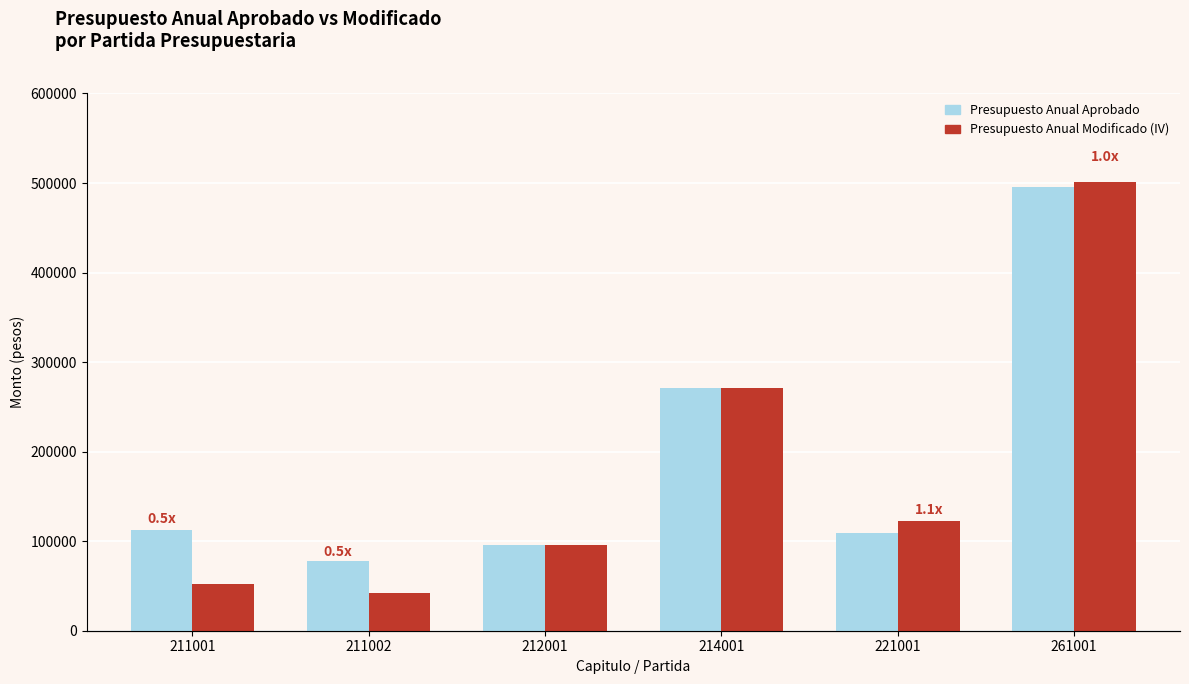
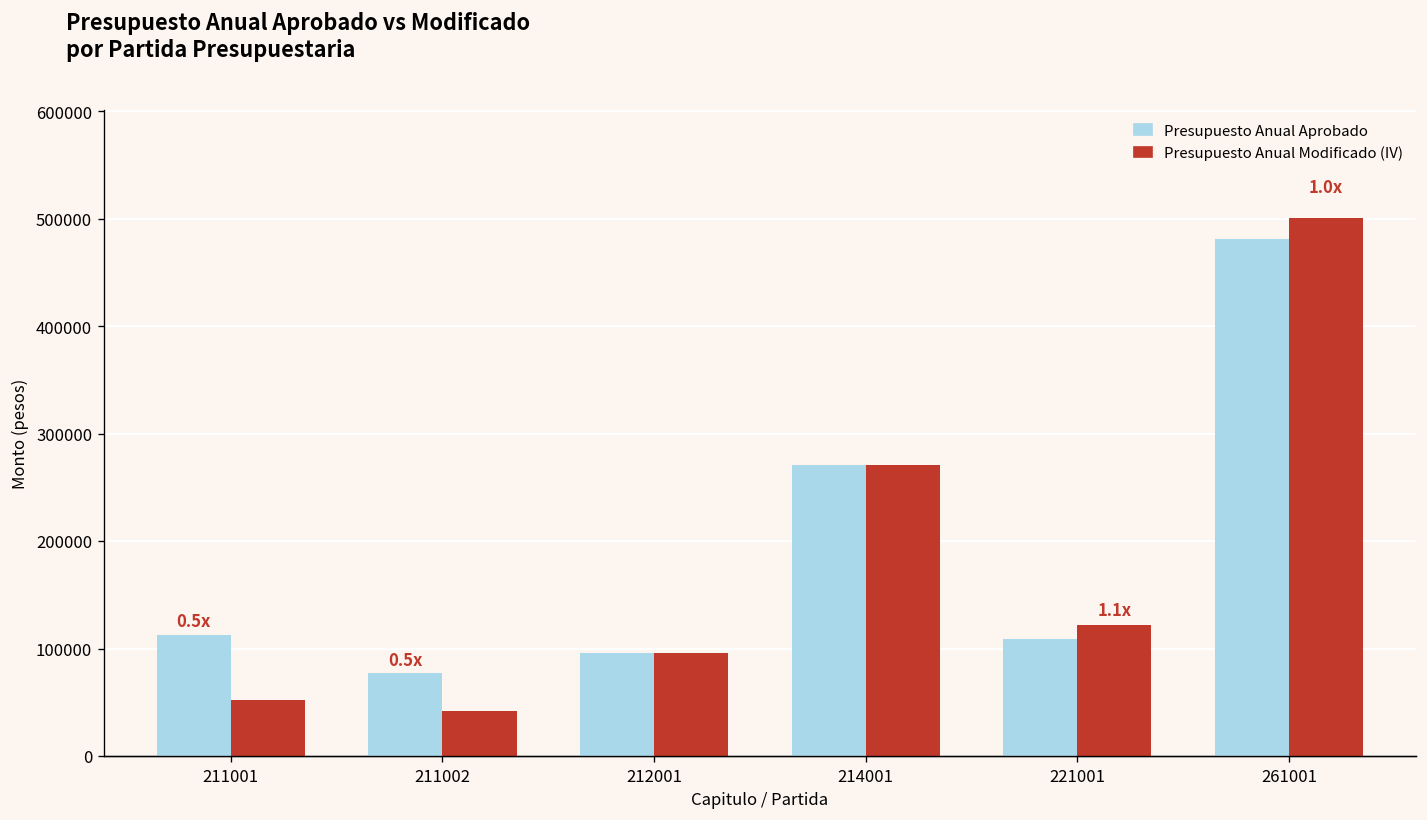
  {
    "Presupuesto Anual Aprobado": {
      "212001": 100000,
      "214001": 270000,
      "221001": 110000,
-     "261001": 500000
+     "261001": 480000
    },
    "Presupuesto Anual Modificado (IV)": {
      "211001": 50000,
      "211002": 40000,
      "212001": 100000,
      "214001": 270000
    }
  }
